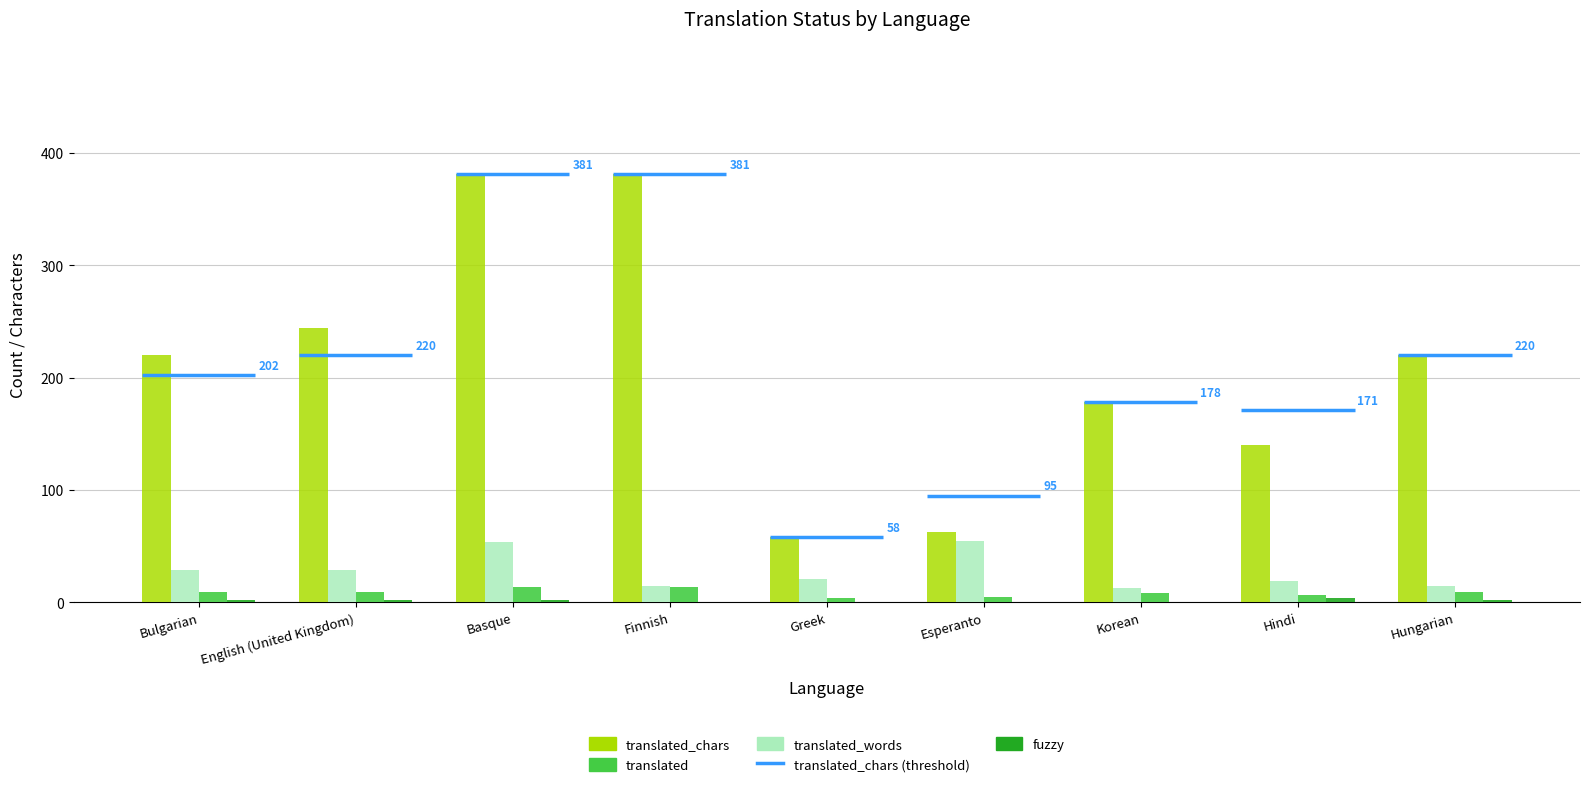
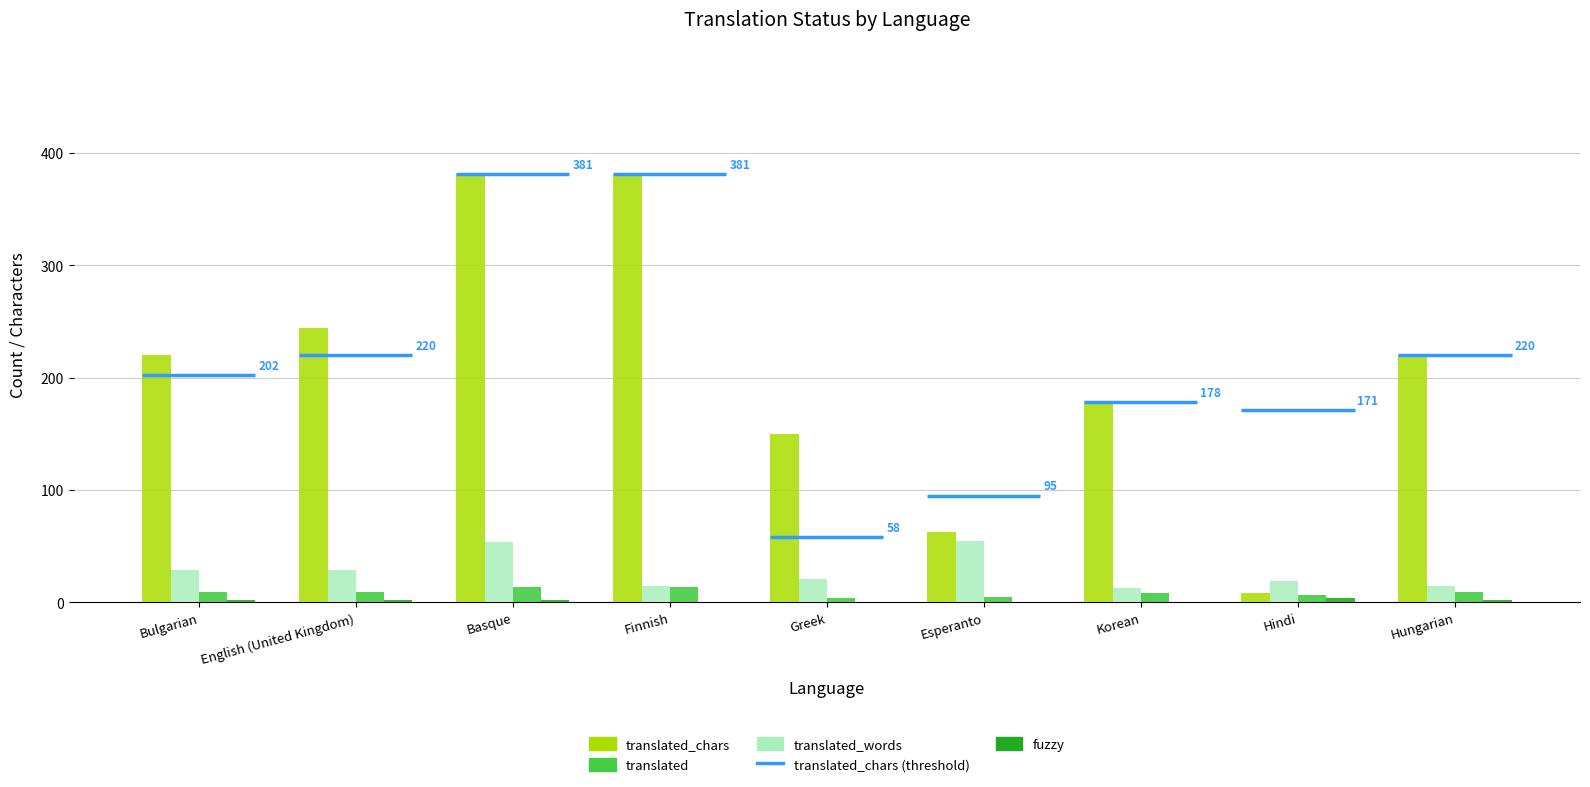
  {
    "translated_chars": {
      "Bulgarian": 220,
      "English (United Kingdom)": 244,
      "Basque": 381,
      "Finnish": 381,
-     "Greek": 58,
+     "Greek": 150,
      "Esperanto": 63,
      "Korean": 178,
-     "Hindi": 140,
+     "Hindi": 8,
      "Hungarian": 220
    },
    "translated_words": {
      "Bulgarian": 29,
      "English (United Kingdom)": 29,
      "Basque": 54,
      "Finnish": 15,
      "Greek": 21,
      "Esperanto": 55,
      "Korean": 13,
      "Hindi": 19,
      "Hungarian": 15
    }
  }
